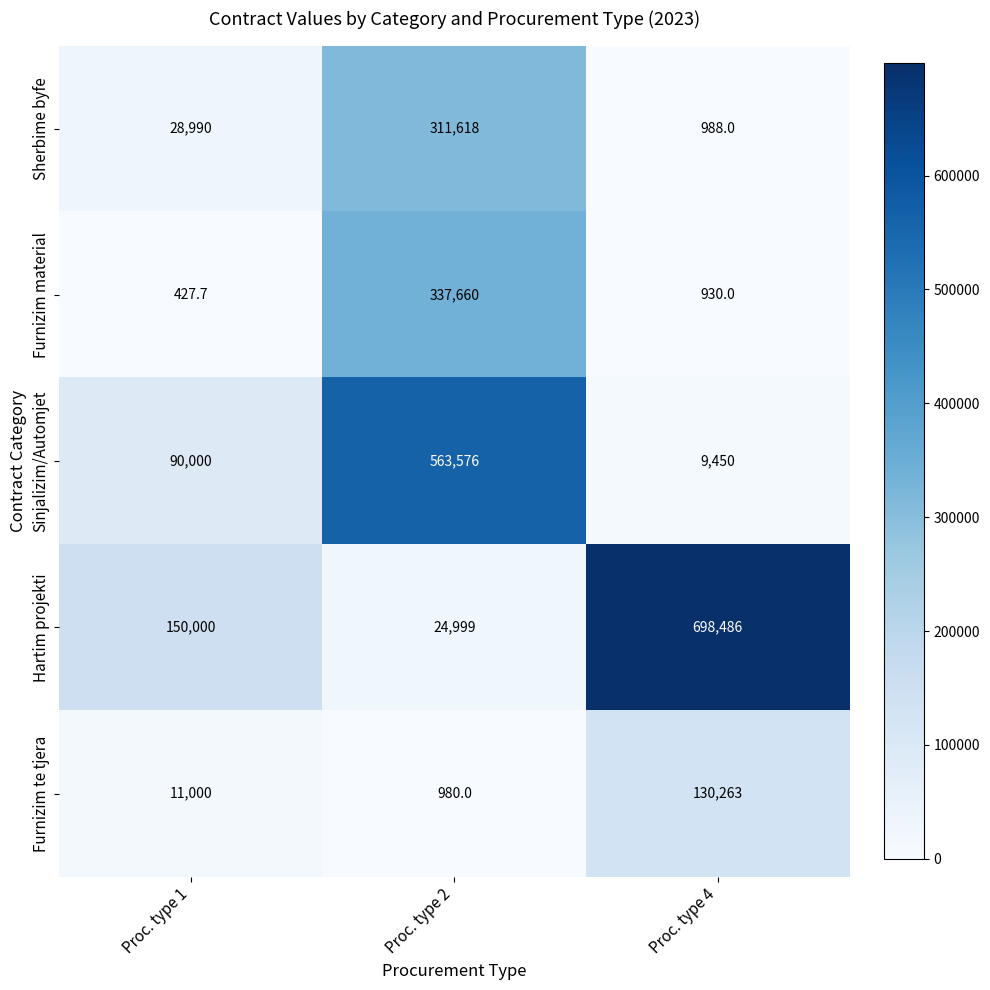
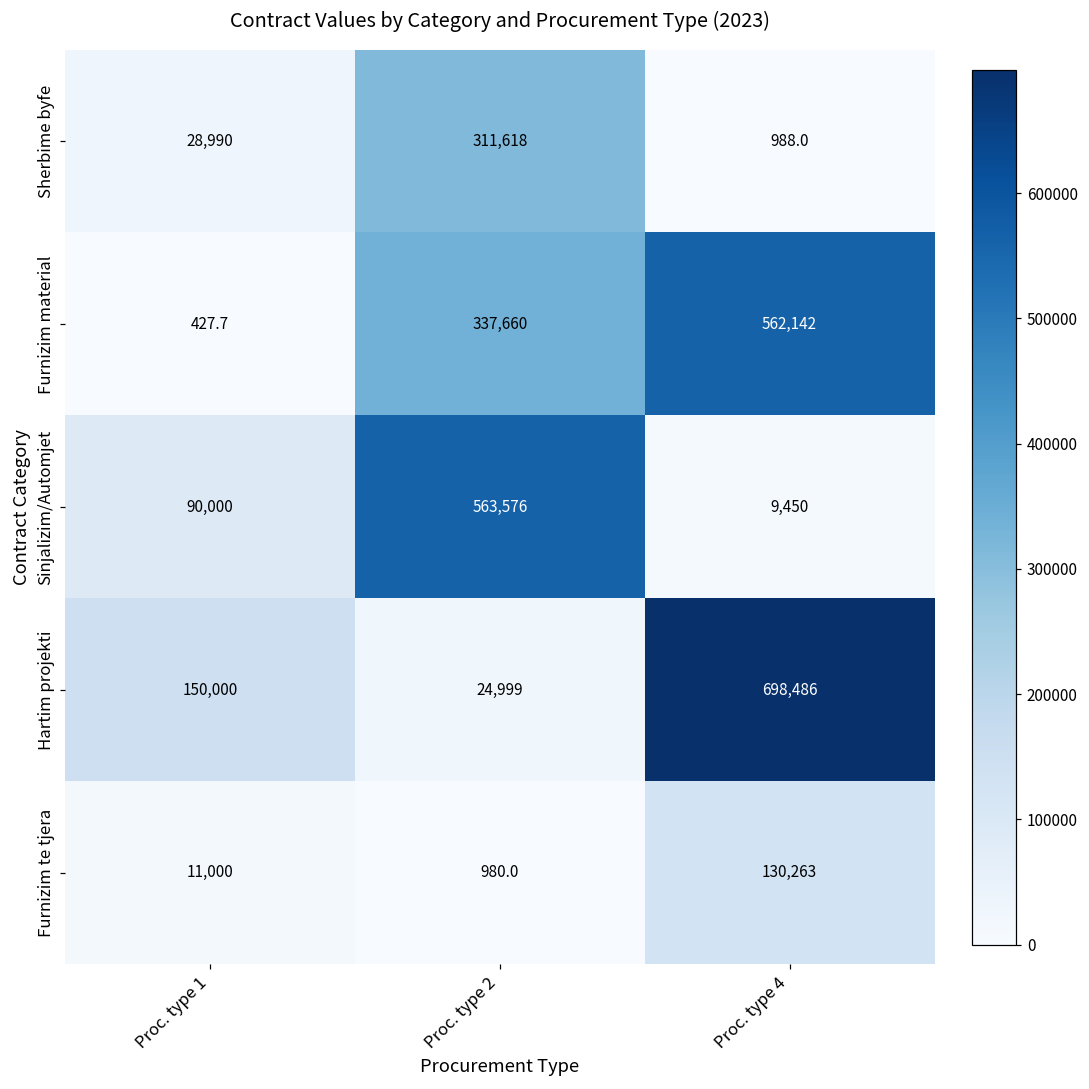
  {
    "Sherbime byfe": {
      "Proc. type 1": "28,990",
      "Proc. type 2": "311,618",
      "Proc. type 4": "988.0"
    },
    "Furnizim material": {
      "Proc. type 1": "427.7",
      "Proc. type 2": "337,660",
-     "Proc. type 4": "930.0"
+     "Proc. type 4": "562,142"
    },
    "Sinjalizim/Automjet": {
      "Proc. type 1": "90,000",
      "Proc. type 2": "563,576",
      "Proc. type 4": "9,450"
    },
    "Hartim projekti": {
      "Proc. type 1": "150,000",
      "Proc. type 2": "24,999",
      "Proc. type 4": "698,486"
    },
    "Furnizim te tjera": {
      "Proc. type 1": "11,000",
      "Proc. type 2": "980.0",
      "Proc. type 4": "130,263"
    }
  }
